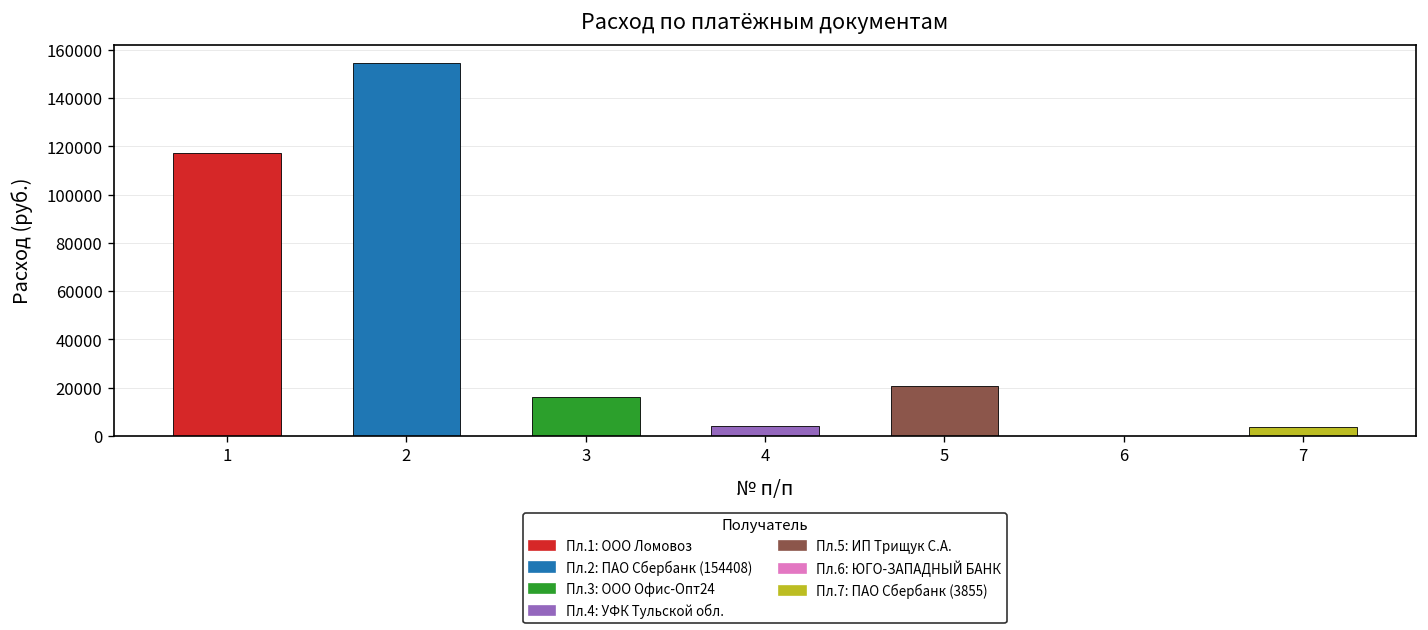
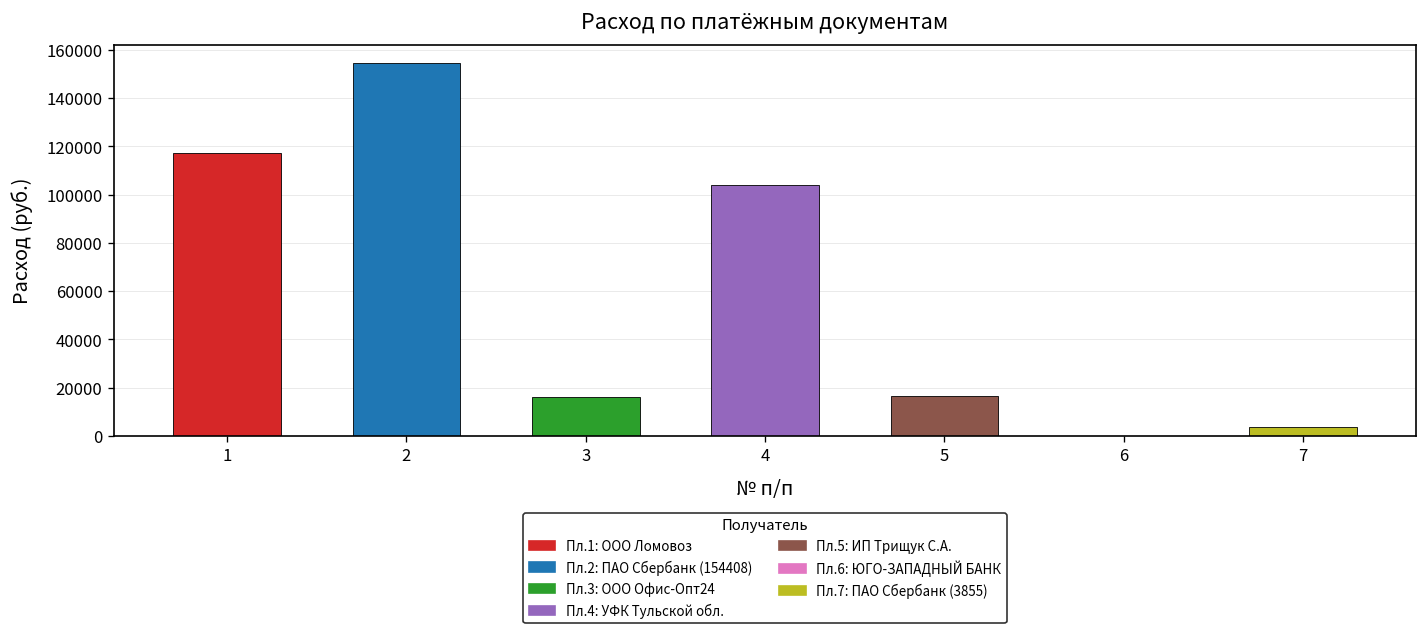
  {
    "1": 117000,
    "2": 154000,
    "3": 16000,
-   "4": 4000,
-   "5": 21000,
+   "4": 104000,
+   "5": 17000,
    "7": 4000
  }
